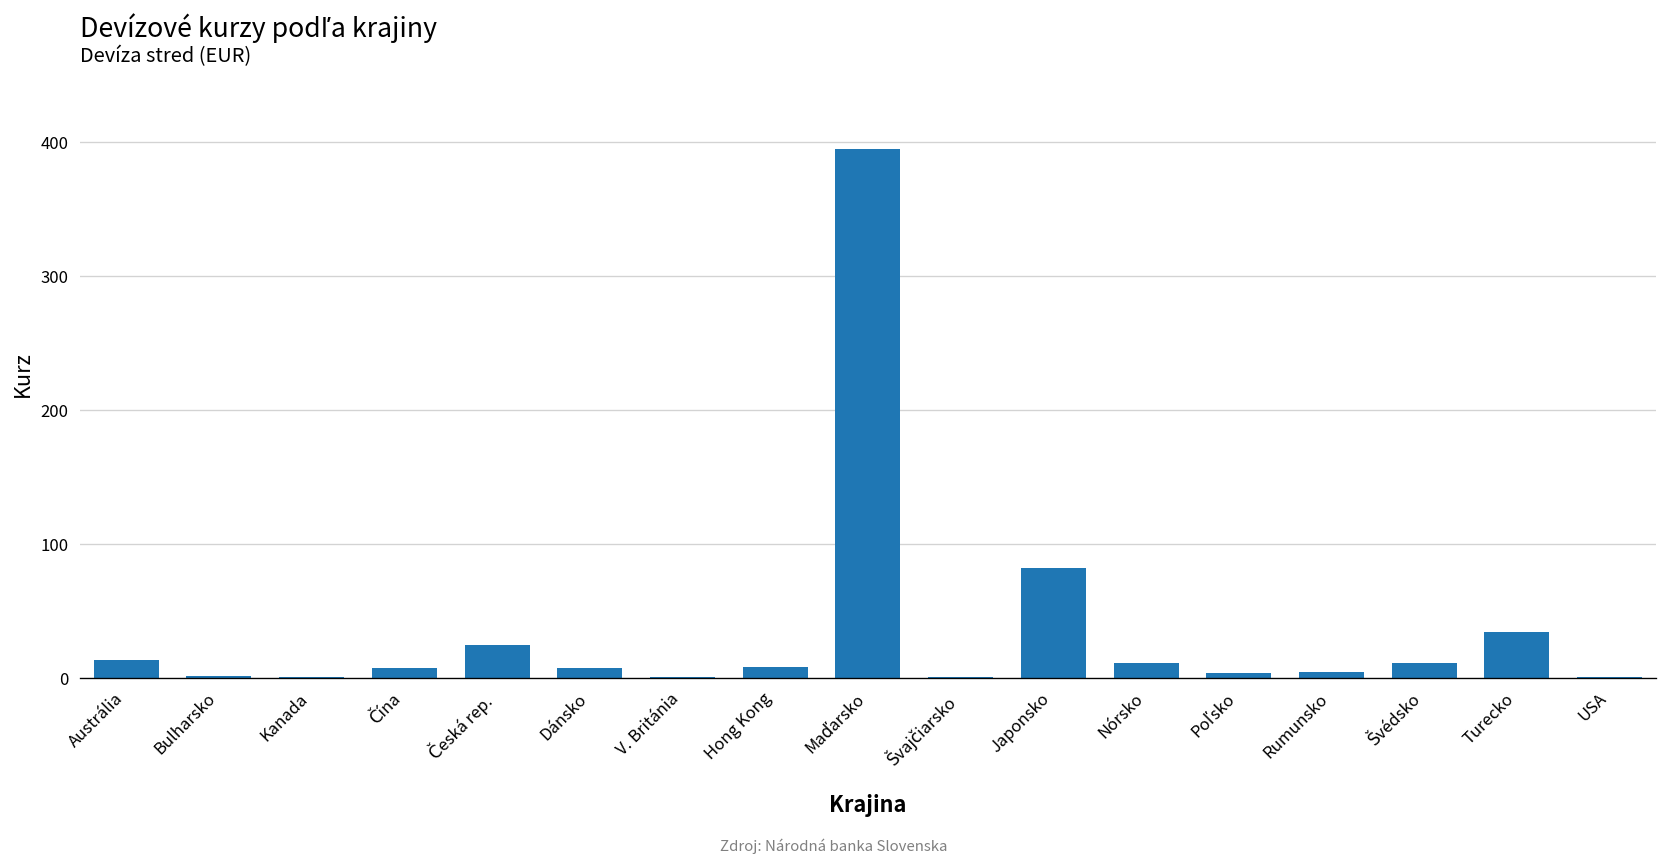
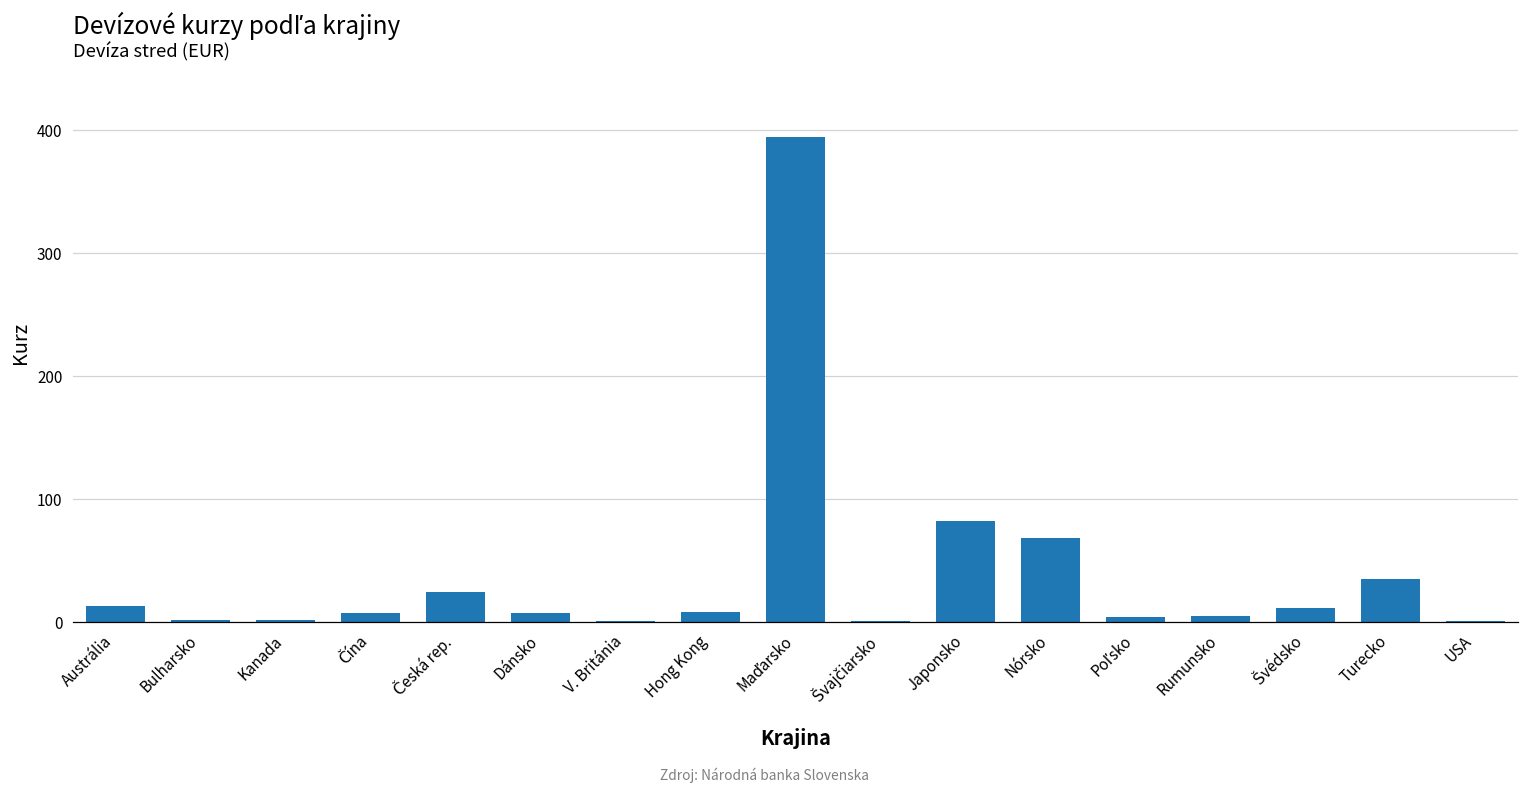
  {
    "Austrália": 13,
    "Čína": 8,
    "Česká rep.": 25,
    "Dánsko": 7,
    "Hong Kong": 8,
    "Maďarsko": 395,
    "Japonsko": 82,
-   "Nórsko": 11,
+   "Nórsko": 68,
    "Poľsko": 4,
    "Rumunsko": 5,
    "Švédsko": 11,
    "Turecko": 35
  }
